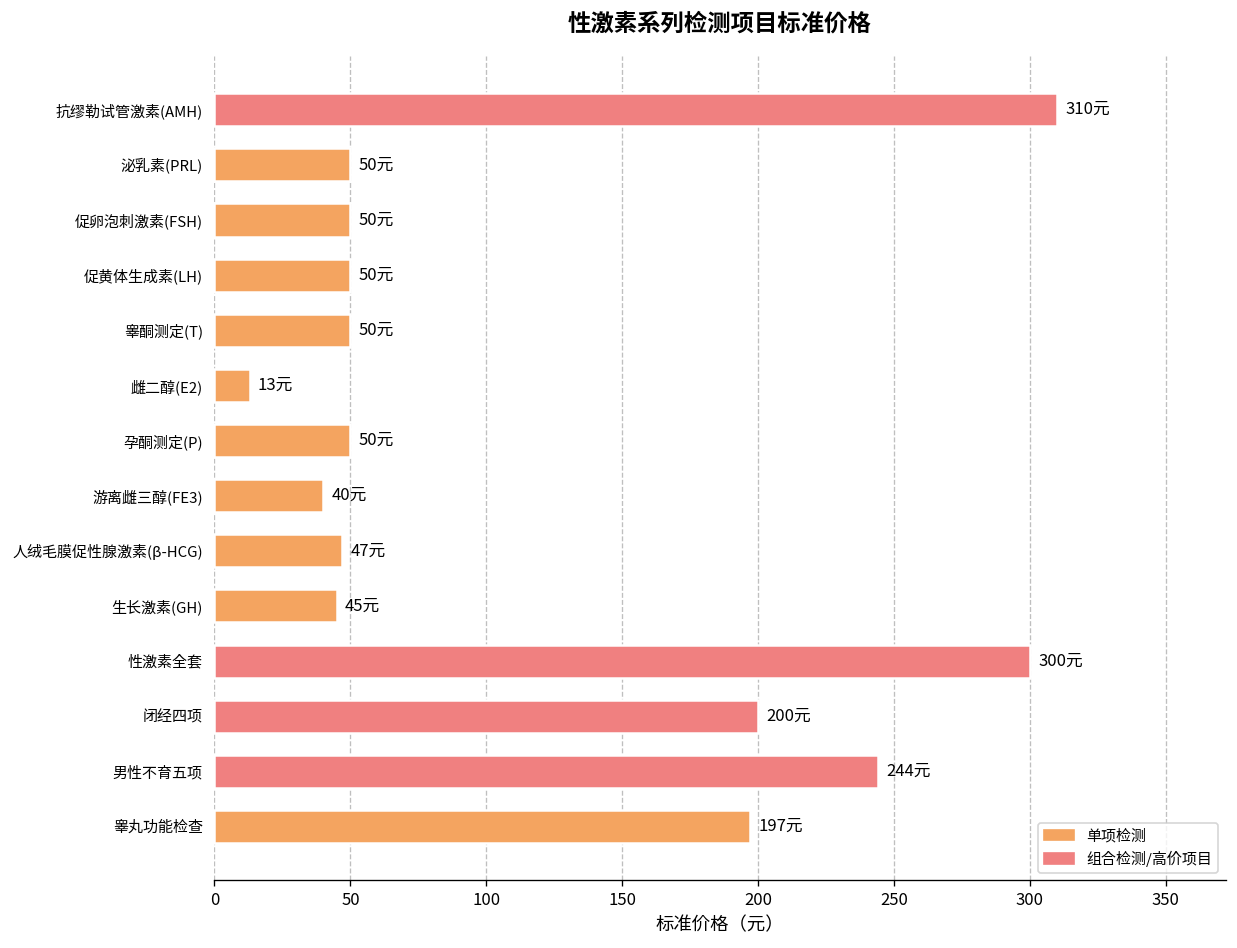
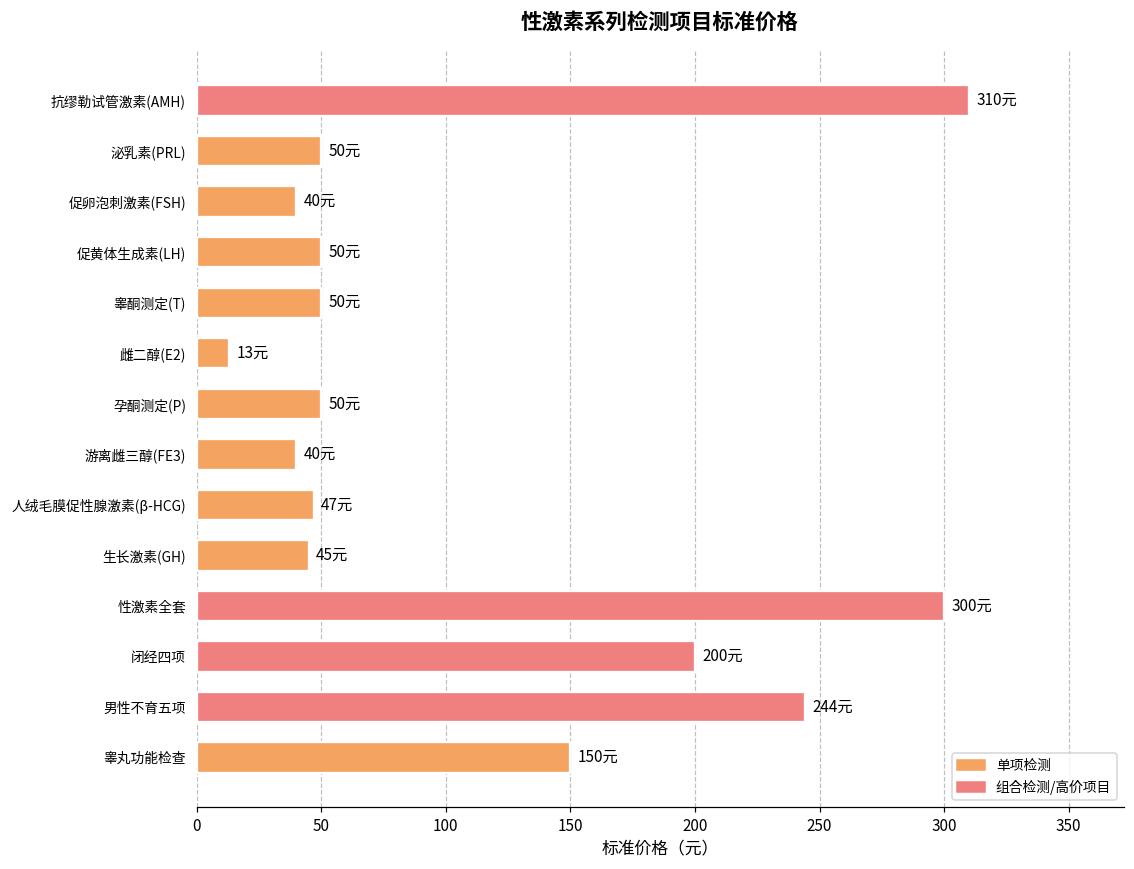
  {
    "抗缪勒试管激素(AMH)": "310元",
    "泌乳素(PRL)": "50元",
-   "促卵泡刺激素(FSH)": "50元",
+   "促卵泡刺激素(FSH)": "40元",
    "促黄体生成素(LH)": "50元",
    "睾酮测定(T)": "50元",
    "雌二醇(E2)": "13元",
    "孕酮测定(P)": "50元",
    "游离雌三醇(FE3)": "40元",
    "人绒毛膜促性腺激素(β-HCG)": "47元",
    "生长激素(GH)": "45元",
    "性激素全套": "300元",
    "闭经四项": "200元",
    "男性不育五项": "244元",
-   "睾丸功能检查": "197元"
+   "睾丸功能检查": "150元"
  }
